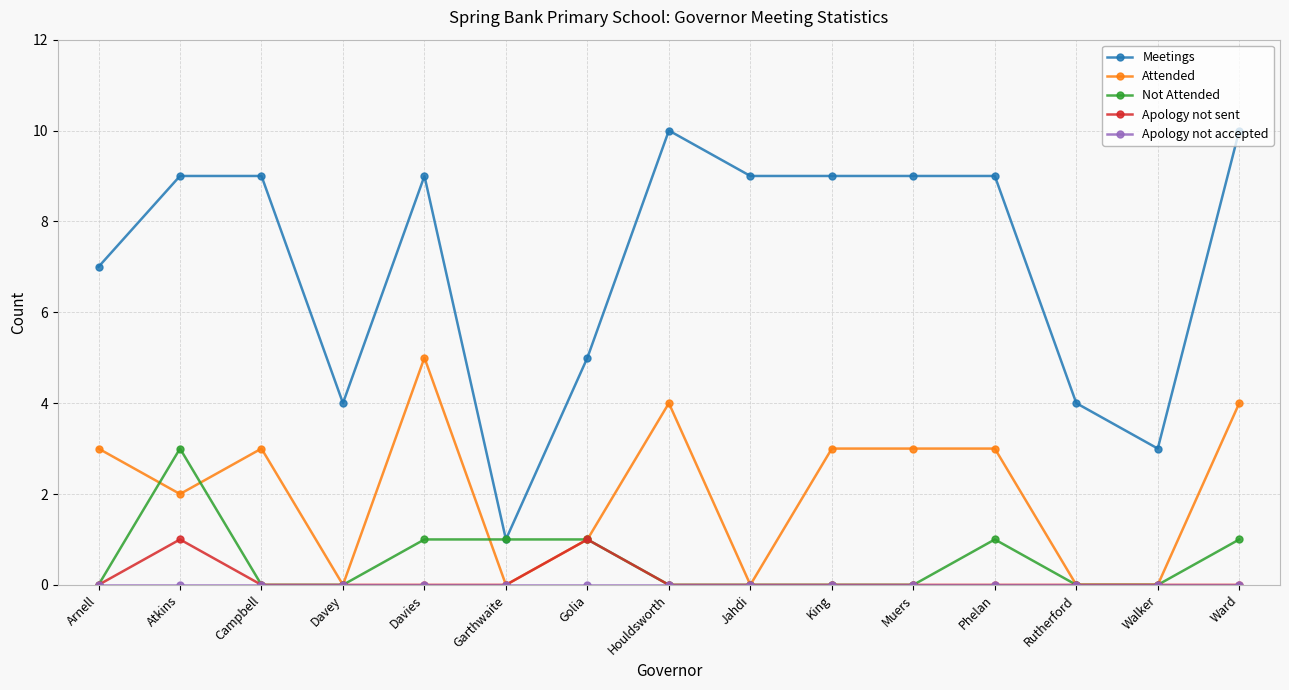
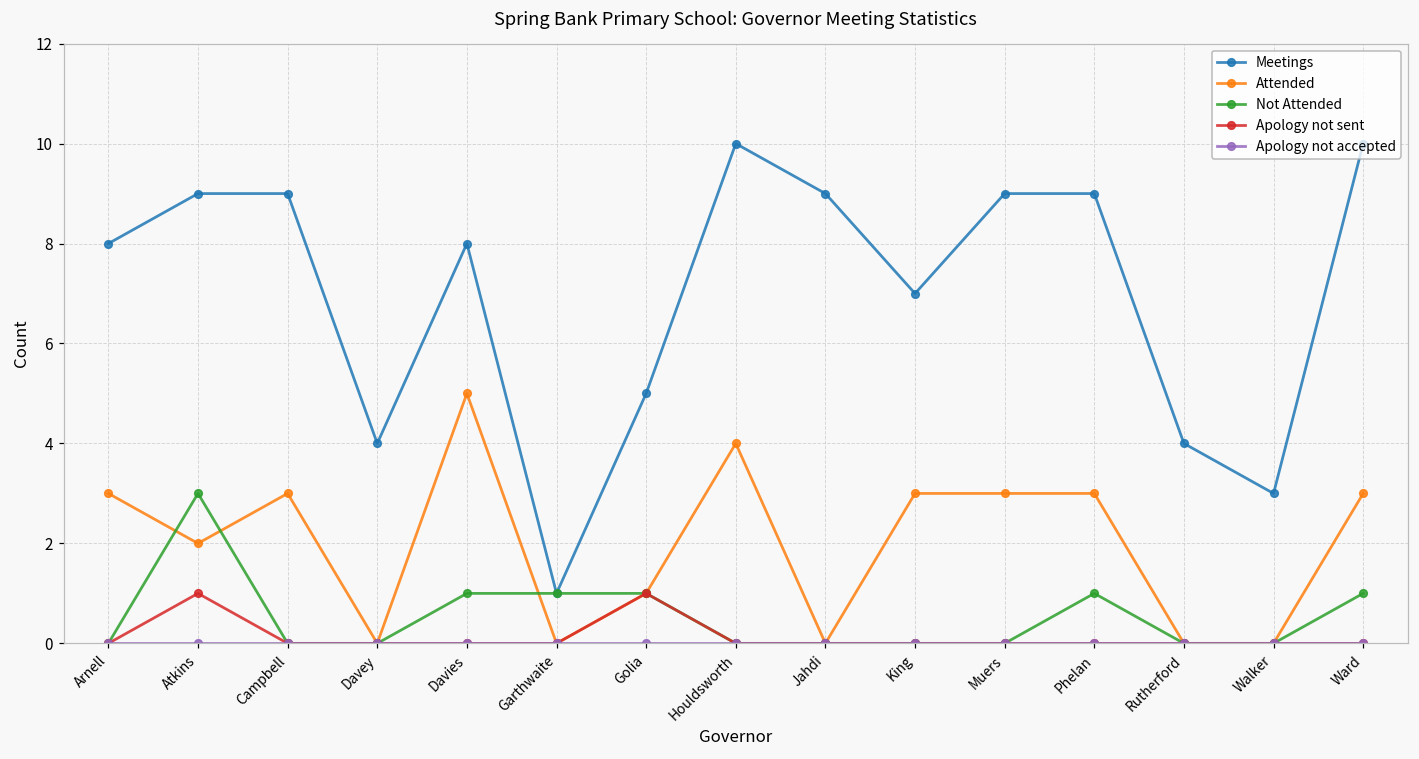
  {
    "Meetings": {
-     "Arnell": 7,
+     "Arnell": 8,
      "Atkins": 9,
      "Campbell": 9,
      "Davey": 4,
-     "Davies": 9,
+     "Davies": 8,
      "Golia": 5,
      "Houldsworth": 10,
      "Jahdi": 9,
-     "King": 9,
+     "King": 7,
      "Muers": 9,
      "Phelan": 9,
      "Rutherford": 4,
      "Walker": 3
    },
    "Attended": {
      "Arnell": 3,
      "Atkins": 2,
      "Campbell": 3,
      "Davies": 5,
      "Houldsworth": 4,
      "King": 3,
      "Muers": 3,
      "Phelan": 3,
-     "Ward": 4
+     "Ward": 3
    },
    "Not Attended": {
      "Atkins": 3,
      "Davies": 1,
      "Phelan": 1,
      "Ward": 1
    },
    "Apology not sent": {
      "Atkins": 1
    },
    "Apology not accepted": {
      "Atkins": 0,
      "Golia": 0
    }
  }
